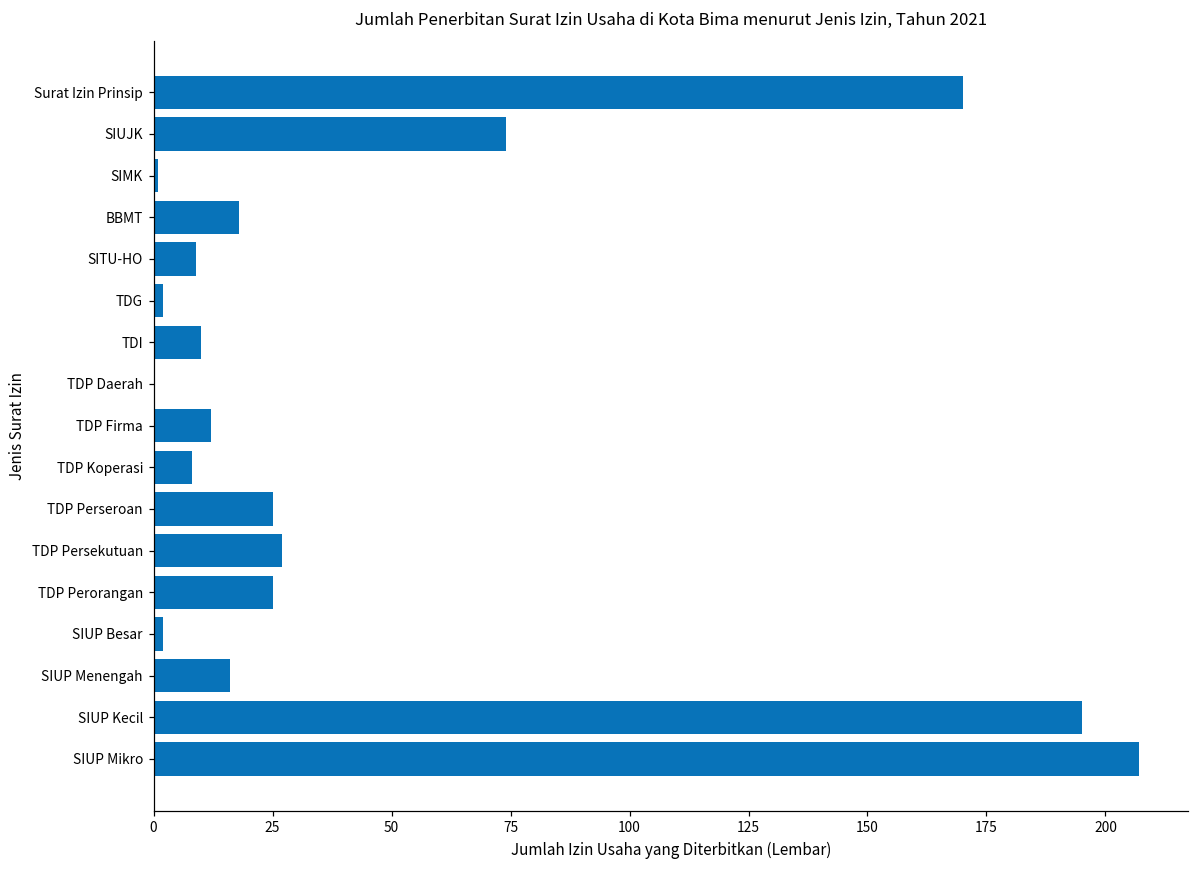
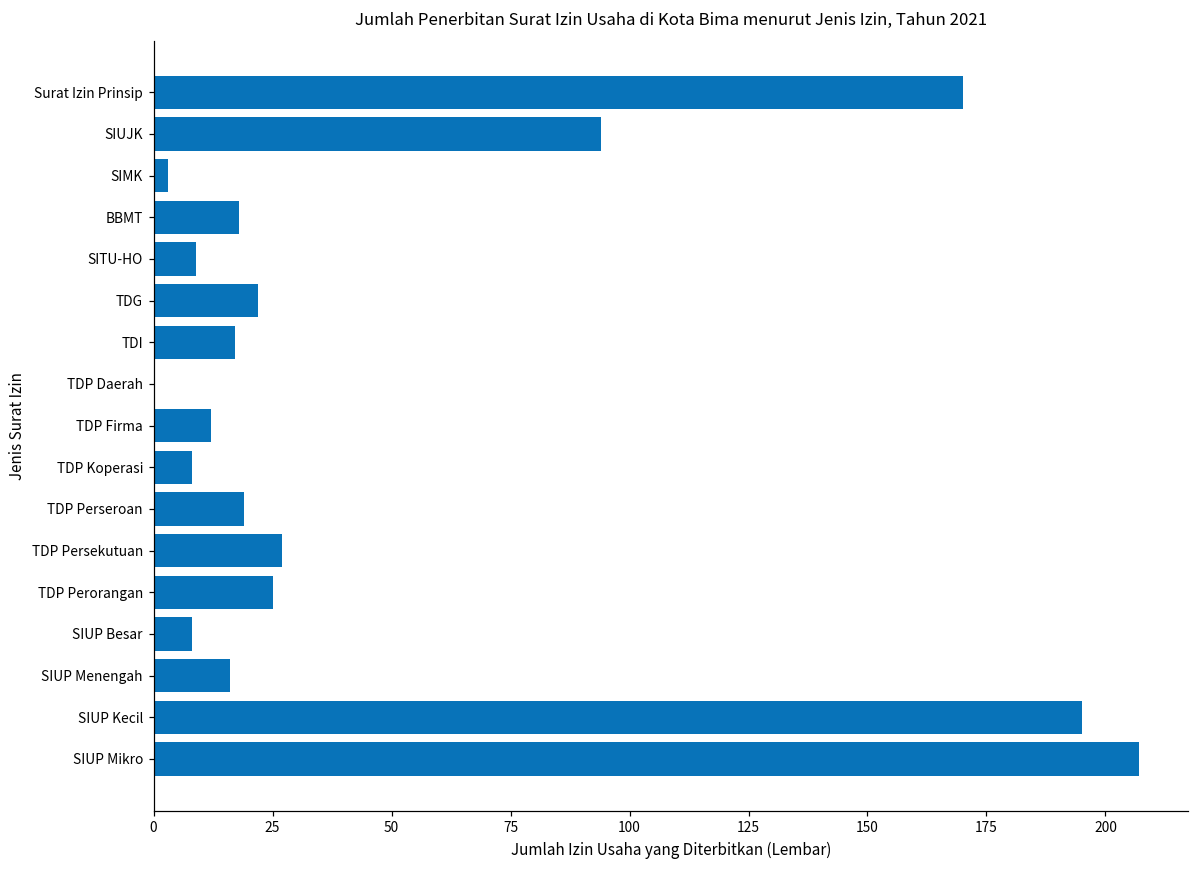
  {
    "Surat Izin Prinsip": 170,
-   "SIUJK": 74,
-   "SIMK": 1,
+   "SIUJK": 94,
+   "SIMK": 3,
    "BBMT": 18,
    "SITU-HO": 9,
-   "TDG": 2,
-   "TDI": 10,
+   "TDG": 22,
+   "TDI": 17,
    "TDP Daerah": 0,
    "TDP Firma": 12,
    "TDP Koperasi": 8,
-   "TDP Perseroan": 25,
+   "TDP Perseroan": 19,
    "TDP Persekutuan": 27,
    "TDP Perorangan": 25,
-   "SIUP Besar": 2,
+   "SIUP Besar": 8,
    "SIUP Menengah": 16,
    "SIUP Kecil": 195,
    "SIUP Mikro": 207
  }
